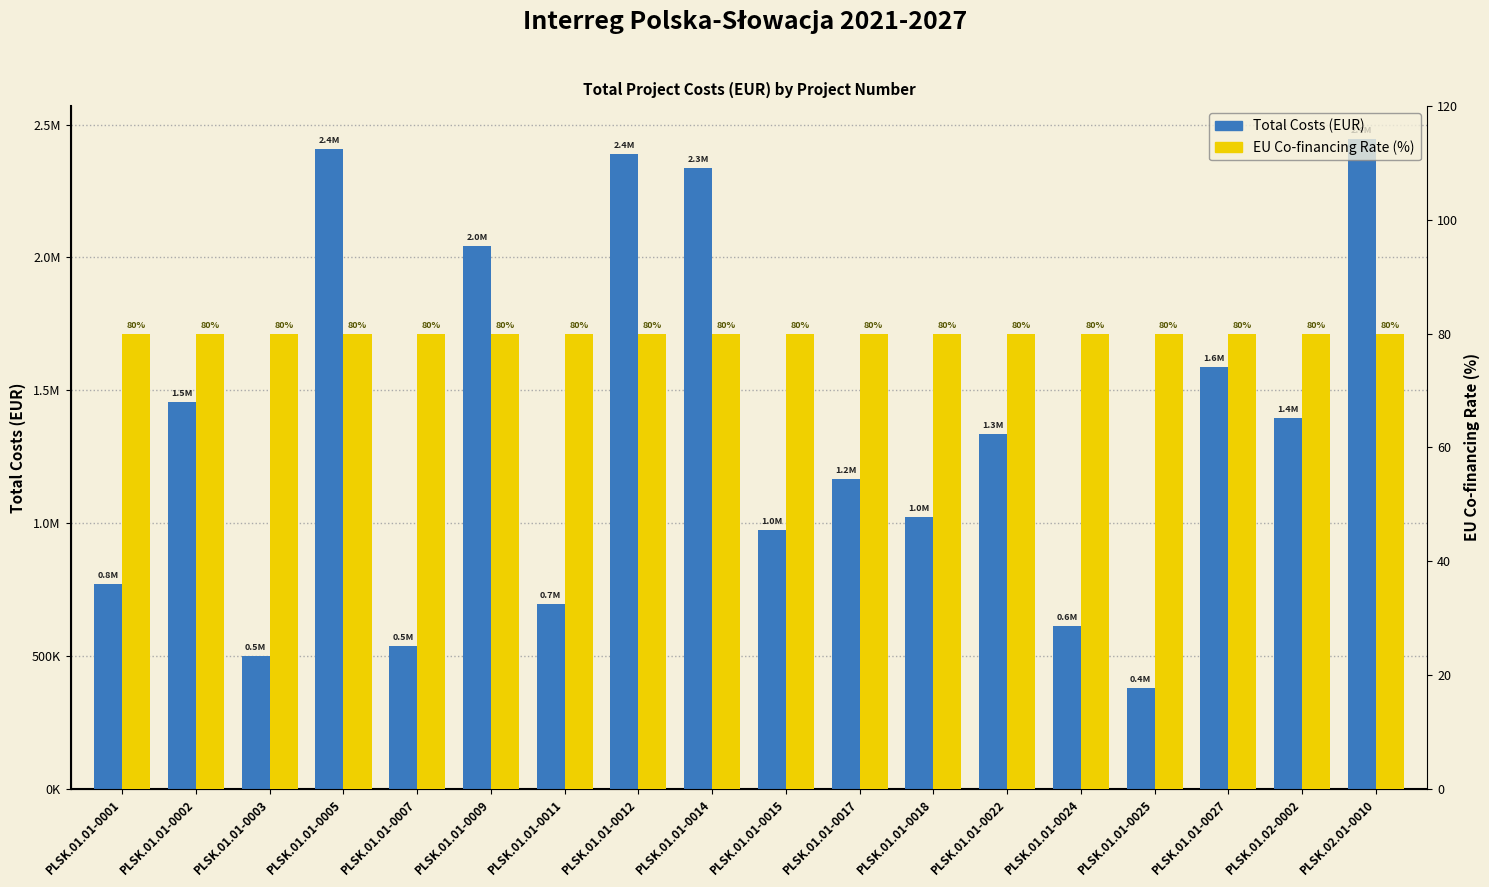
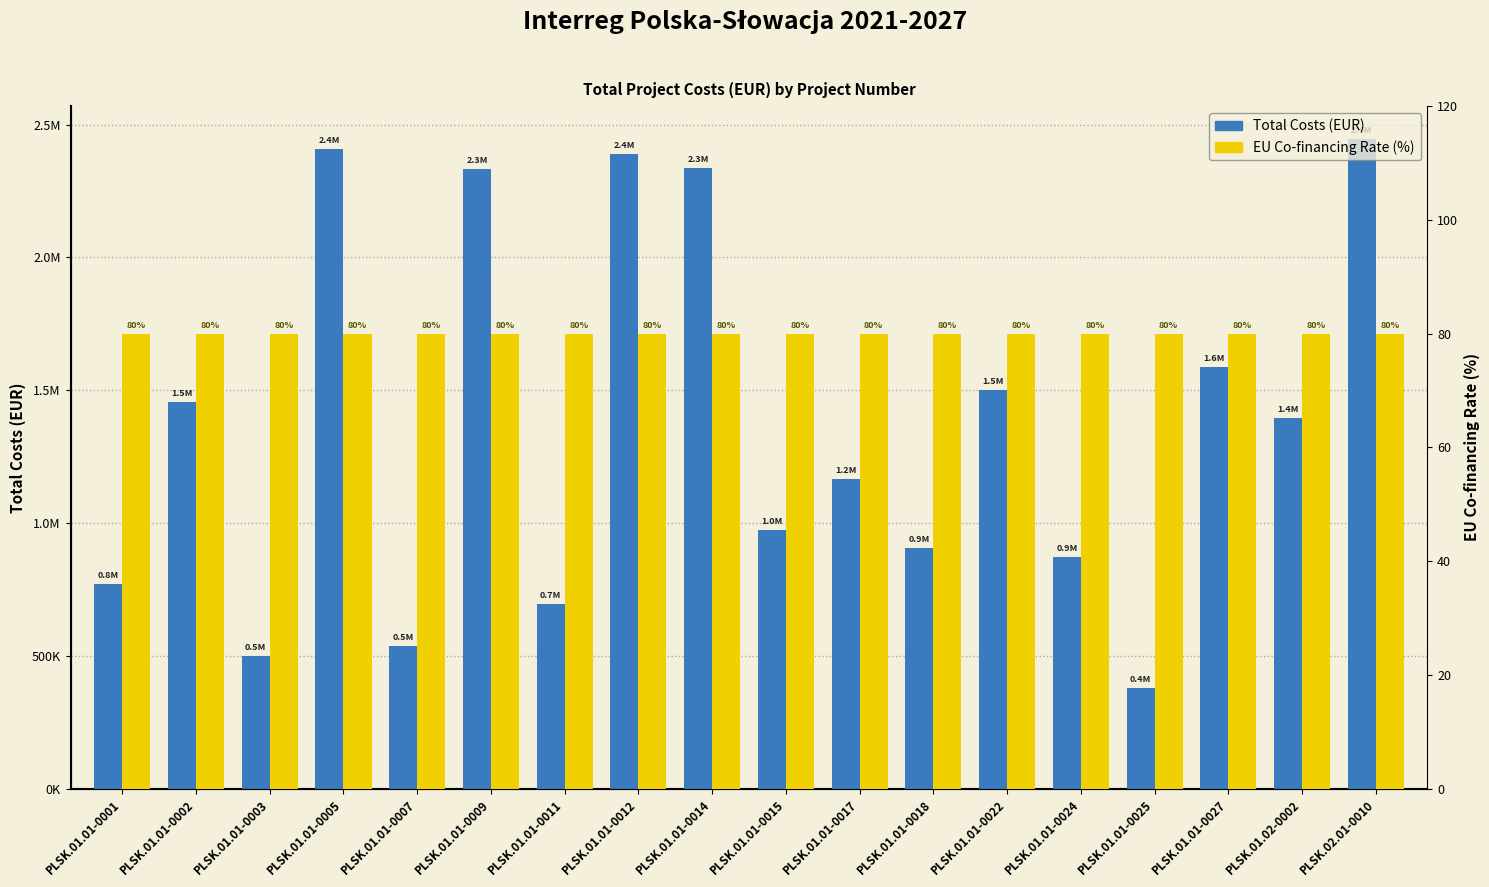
  {
    "Total Costs (EUR)": {
      "PLSK.01.01-0001": "0.8M",
      "PLSK.01.01-0002": "1.5M",
      "PLSK.01.01-0003": "0.5M",
      "PLSK.01.01-0005": "2.4M",
      "PLSK.01.01-0007": "0.5M",
-     "PLSK.01.01-0009": "2.0M",
+     "PLSK.01.01-0009": "2.3M",
      "PLSK.01.01-0011": "0.7M",
      "PLSK.01.01-0012": "2.4M",
      "PLSK.01.01-0014": "2.3M",
      "PLSK.01.01-0015": "1.0M",
      "PLSK.01.01-0017": "1.2M",
-     "PLSK.01.01-0018": "1.0M",
-     "PLSK.01.01-0022": "1.3M",
-     "PLSK.01.01-0024": "0.6M",
+     "PLSK.01.01-0018": "0.9M",
+     "PLSK.01.01-0022": "1.5M",
+     "PLSK.01.01-0024": "0.9M",
      "PLSK.01.01-0025": "0.4M",
      "PLSK.01.01-0027": "1.6M",
      "PLSK.01.02-0002": "1.4M"
    },
    "EU Co-financing Rate (%)": {
      "PLSK.01.01-0001": "80%",
      "PLSK.01.01-0002": "80%",
      "PLSK.01.01-0003": "80%",
      "PLSK.01.01-0005": "80%",
      "PLSK.01.01-0007": "80%",
      "PLSK.01.01-0009": "80%",
      "PLSK.01.01-0011": "80%",
      "PLSK.01.01-0012": "80%",
      "PLSK.01.01-0014": "80%",
      "PLSK.01.01-0015": "80%",
      "PLSK.01.01-0017": "80%",
      "PLSK.01.01-0018": "80%",
      "PLSK.01.01-0022": "80%",
      "PLSK.01.01-0024": "80%",
      "PLSK.01.01-0025": "80%",
      "PLSK.01.01-0027": "80%",
      "PLSK.01.02-0002": "80%",
      "PLSK.02.01-0010": "80%"
    }
  }
